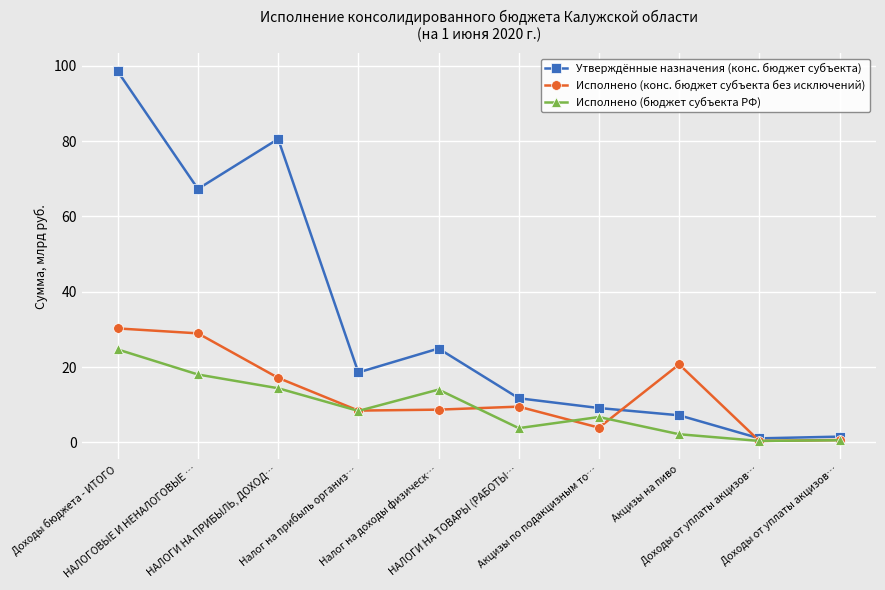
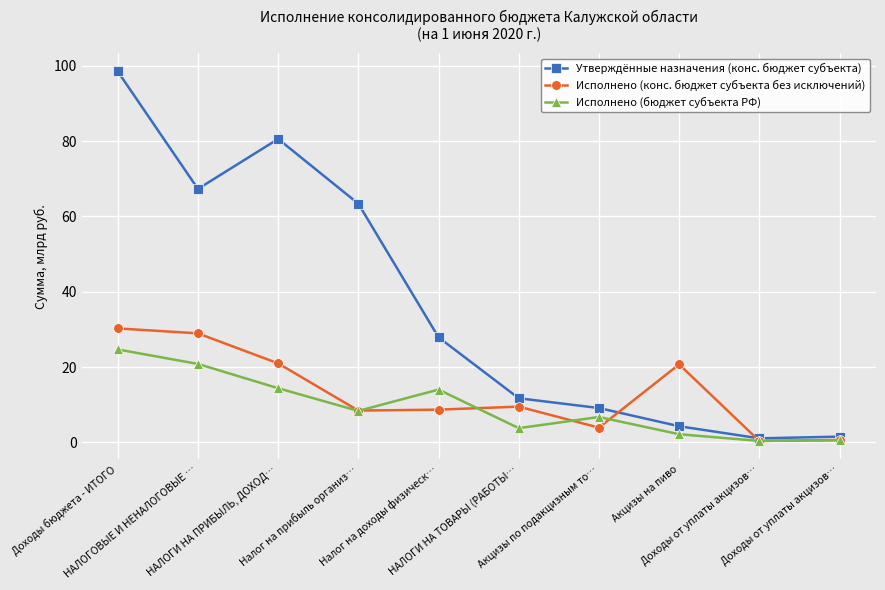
  {
    "Утверждённые назначения (конс. бюджет субъекта)": {
      "Доходы бюджета - ИТОГО": 99,
      "НАЛОГОВЫЕ И НЕНАЛОГОВЫЕ …": 67,
      "НАЛОГИ НА ПРИБЫЛЬ, ДОХОД…": 81,
-     "Налог на прибыль организ…": 19,
-     "Налог на доходы физическ…": 25,
+     "Налог на прибыль организ…": 63,
+     "Налог на доходы физическ…": 28,
      "НАЛОГИ НА ТОВАРЫ (РАБОТЫ…": 12,
      "Акцизы по подакцизным то…": 9,
-     "Акцизы на пиво": 7
+     "Акцизы на пиво": 4
    },
    "Исполнено (конс. бюджет субъекта без исключений)": {
      "Доходы бюджета - ИТОГО": 30,
      "НАЛОГОВЫЕ И НЕНАЛОГОВЫЕ …": 29,
-     "НАЛОГИ НА ПРИБЫЛЬ, ДОХОД…": 17,
+     "НАЛОГИ НА ПРИБЫЛЬ, ДОХОД…": 21,
      "Налог на доходы физическ…": 9,
      "НАЛОГИ НА ТОВАРЫ (РАБОТЫ…": 9,
      "Акцизы по подакцизным то…": 4,
      "Акцизы на пиво": 21
    },
    "Исполнено (бюджет субъекта РФ)": {
      "Доходы бюджета - ИТОГО": 25,
-     "НАЛОГОВЫЕ И НЕНАЛОГОВЫЕ …": 18,
+     "НАЛОГОВЫЕ И НЕНАЛОГОВЫЕ …": 21,
      "НАЛОГИ НА ПРИБЫЛЬ, ДОХОД…": 14,
      "Налог на доходы физическ…": 14,
      "НАЛОГИ НА ТОВАРЫ (РАБОТЫ…": 4,
      "Акцизы по подакцизным то…": 7,
      "Акцизы на пиво": 2
    }
  }
